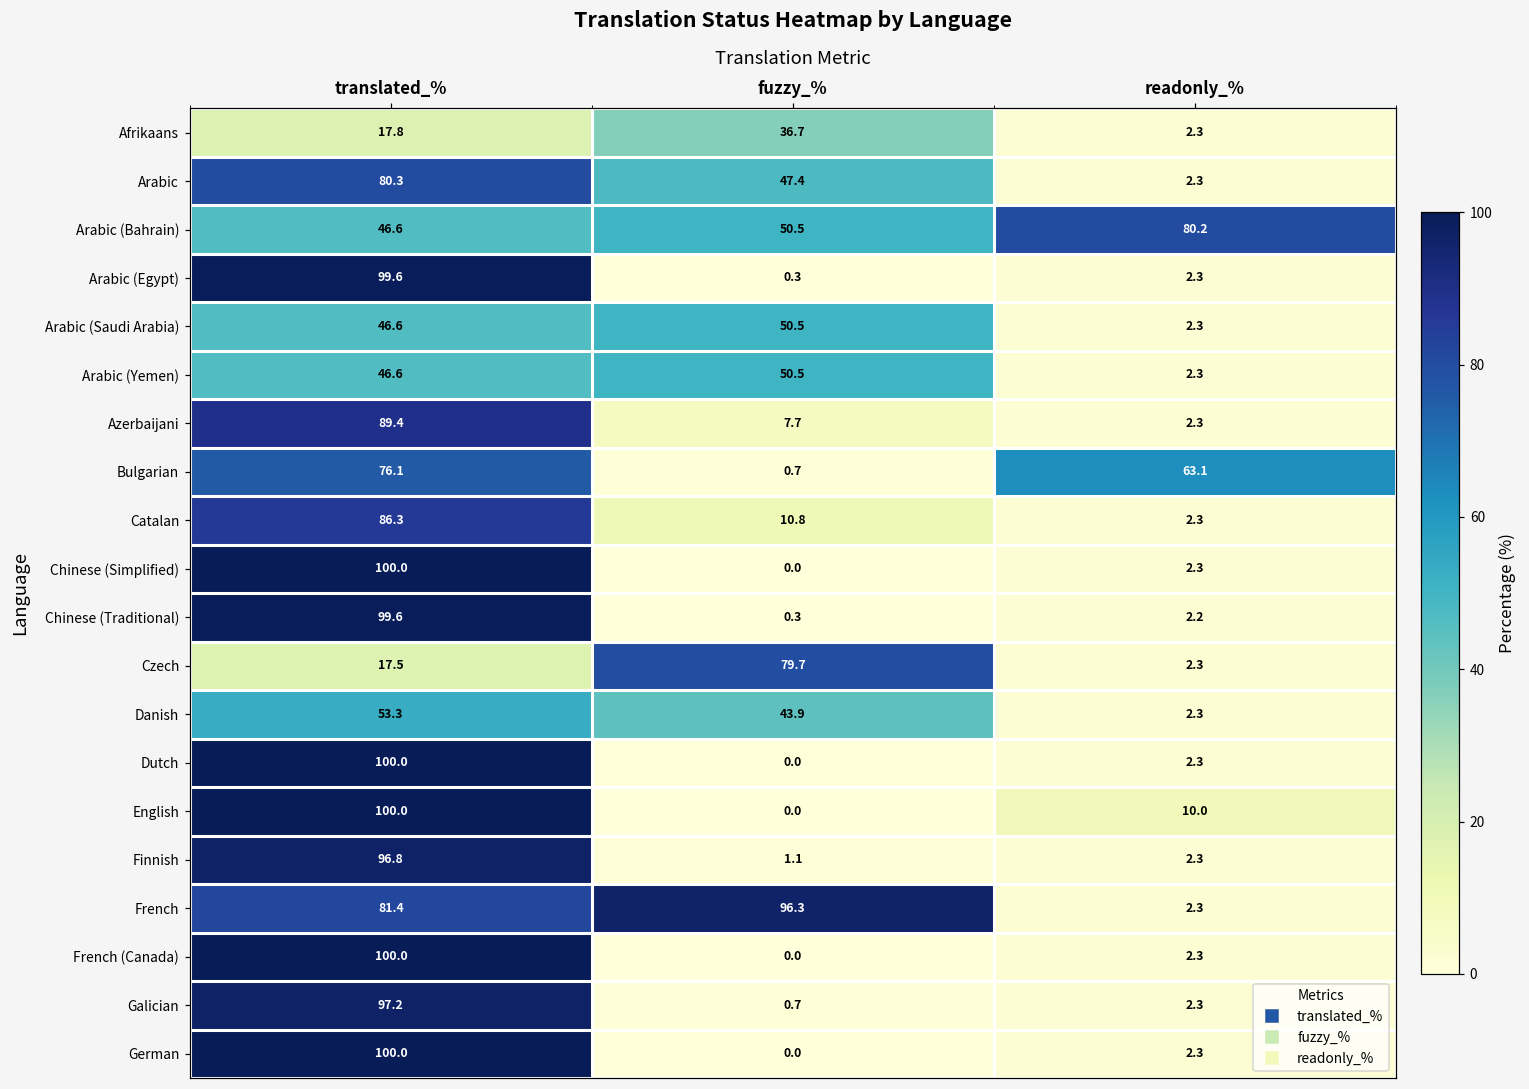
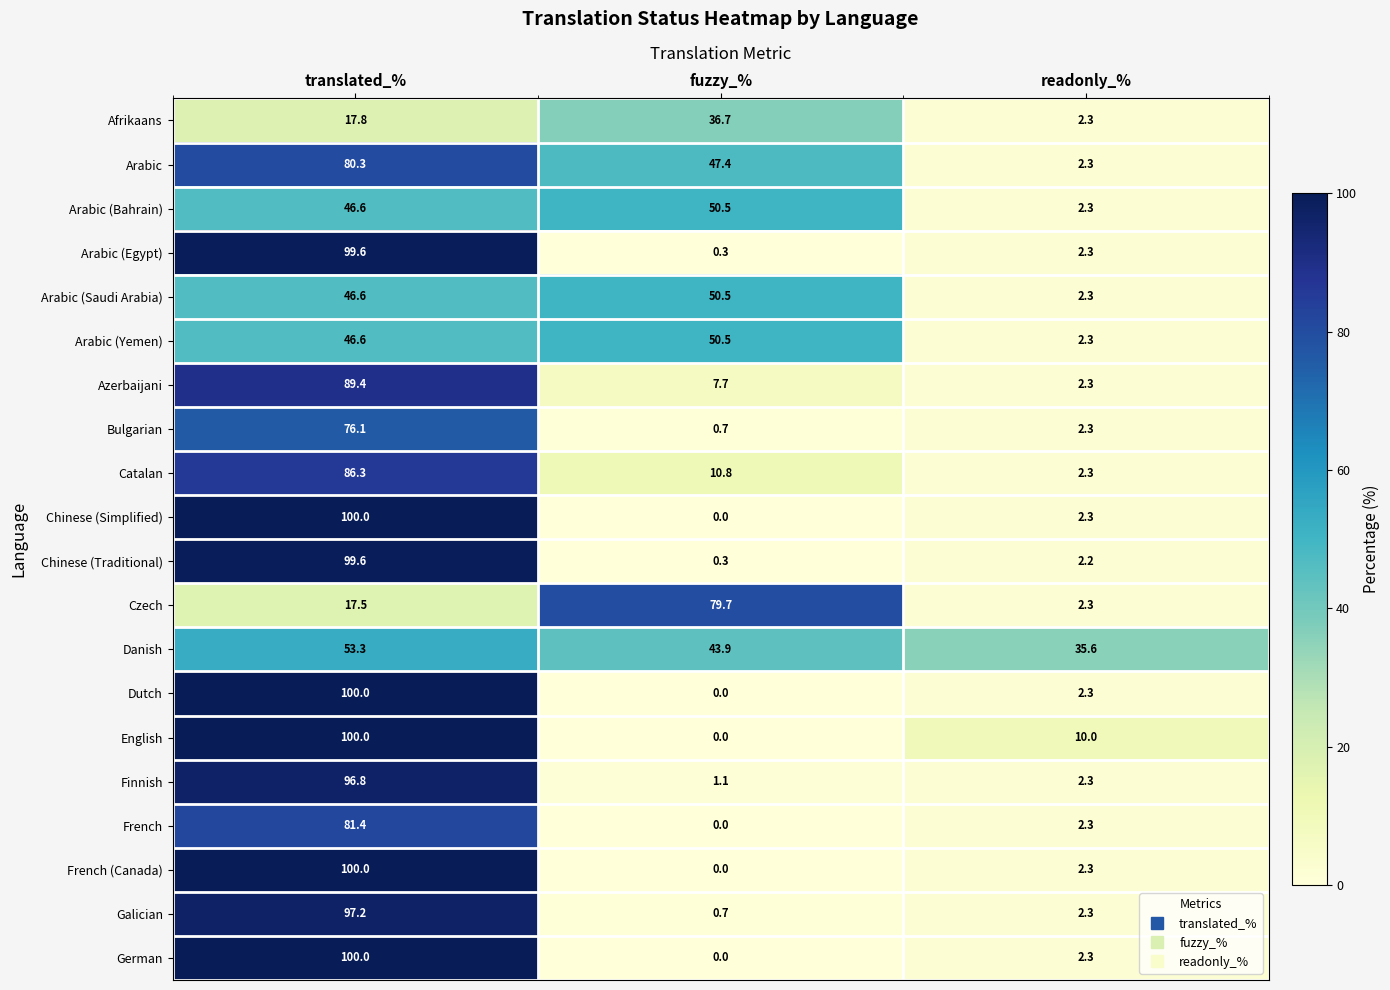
  {
    "Afrikaans": {
      "translated_%": 17.8,
      "fuzzy_%": 36.7,
      "readonly_%": 2.3
    },
    "Arabic": {
      "translated_%": 80.3,
      "fuzzy_%": 47.4,
      "readonly_%": 2.3
    },
    "Arabic (Bahrain)": {
      "translated_%": 46.6,
      "fuzzy_%": 50.5,
-     "readonly_%": 80.2
+     "readonly_%": 2.3
    },
    "Arabic (Egypt)": {
      "translated_%": 99.6,
      "fuzzy_%": 0.3,
      "readonly_%": 2.3
    },
    "Arabic (Saudi Arabia)": {
      "translated_%": 46.6,
      "fuzzy_%": 50.5,
      "readonly_%": 2.3
    },
    "Arabic (Yemen)": {
      "translated_%": 46.6,
      "fuzzy_%": 50.5,
      "readonly_%": 2.3
    },
    "Azerbaijani": {
      "translated_%": 89.4,
      "fuzzy_%": 7.7,
      "readonly_%": 2.3
    },
    "Bulgarian": {
      "translated_%": 76.1,
      "fuzzy_%": 0.7,
-     "readonly_%": 63.1
+     "readonly_%": 2.3
    },
    "Catalan": {
      "translated_%": 86.3,
      "fuzzy_%": 10.8,
      "readonly_%": 2.3
    },
    "Chinese (Simplified)": {
      "translated_%": 100.0,
      "fuzzy_%": 0.0,
      "readonly_%": 2.3
    },
    "Chinese (Traditional)": {
      "translated_%": 99.6,
      "fuzzy_%": 0.3,
      "readonly_%": 2.2
    },
    "Czech": {
      "translated_%": 17.5,
      "fuzzy_%": 79.7,
      "readonly_%": 2.3
    },
    "Danish": {
      "translated_%": 53.3,
      "fuzzy_%": 43.9,
-     "readonly_%": 2.3
+     "readonly_%": 35.6
    },
    "Dutch": {
      "translated_%": 100.0,
      "fuzzy_%": 0.0,
      "readonly_%": 2.3
    },
    "English": {
      "translated_%": 100.0,
      "fuzzy_%": 0.0,
      "readonly_%": 10.0
    },
    "Finnish": {
      "translated_%": 96.8,
      "fuzzy_%": 1.1,
      "readonly_%": 2.3
    },
    "French": {
      "translated_%": 81.4,
-     "fuzzy_%": 96.3,
+     "fuzzy_%": 0.0,
      "readonly_%": 2.3
    },
    "French (Canada)": {
      "translated_%": 100.0,
      "fuzzy_%": 0.0,
      "readonly_%": 2.3
    },
    "Galician": {
      "translated_%": 97.2,
      "fuzzy_%": 0.7,
      "readonly_%": 2.3
    },
    "German": {
      "translated_%": 100.0,
      "fuzzy_%": 0.0,
      "readonly_%": 2.3
    }
  }
